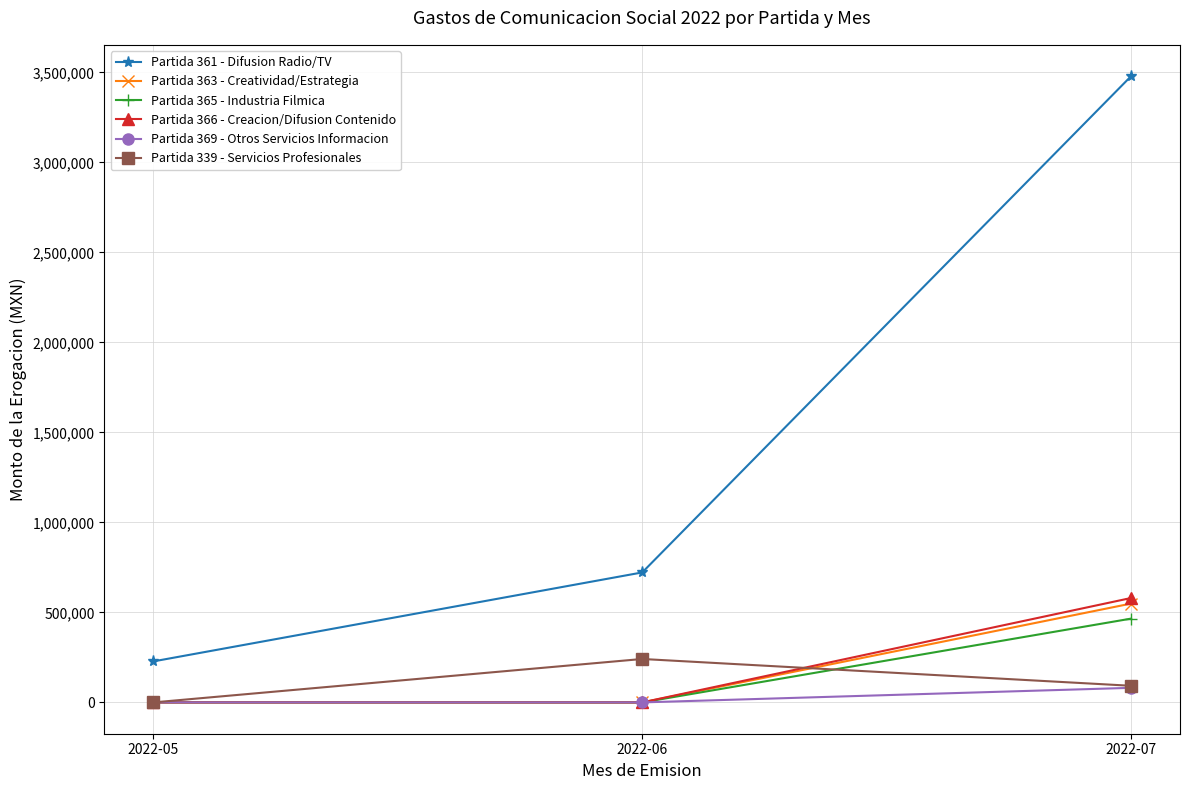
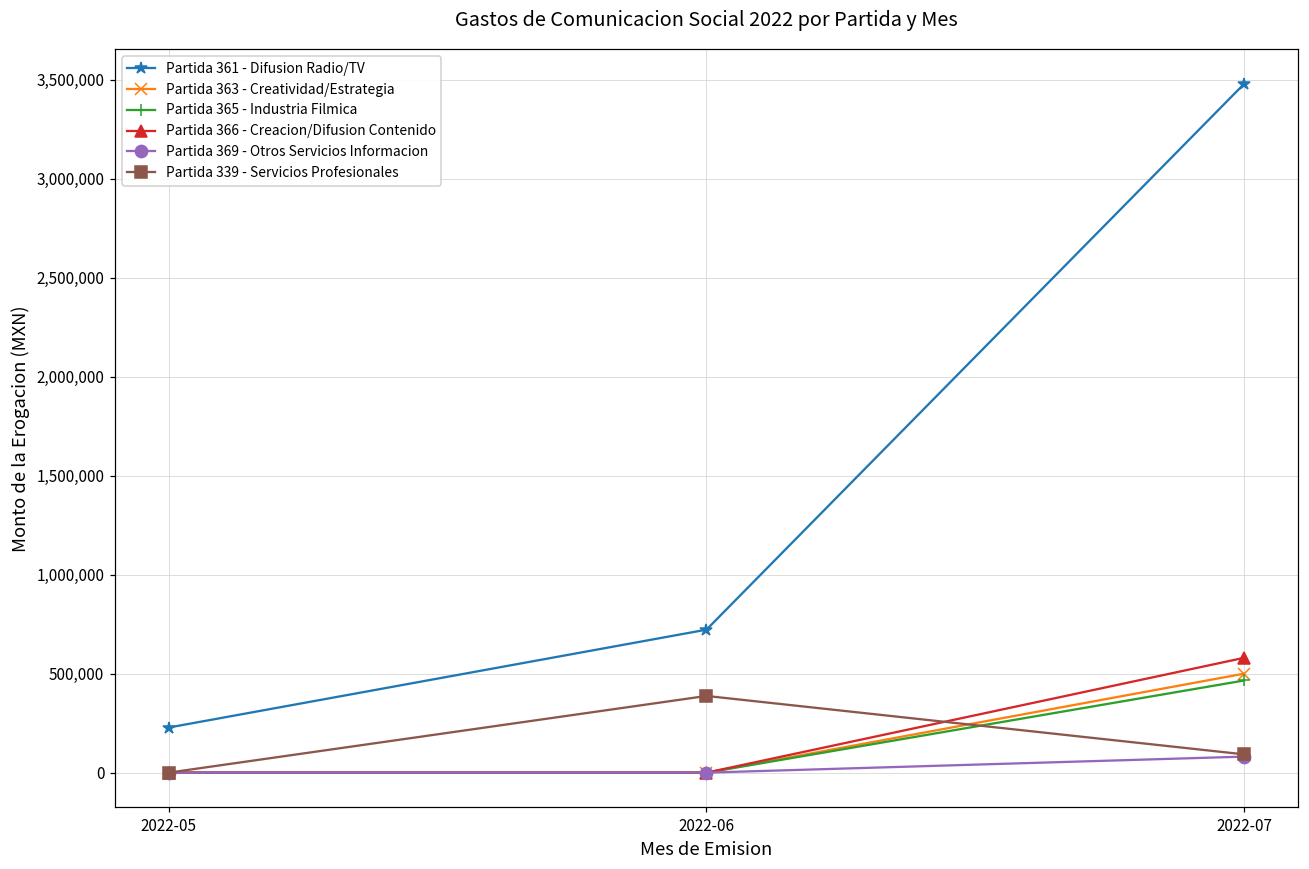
  {
    "Partida 361 - Difusion Radio/TV": {
      "2022-05": "230,000",
      "2022-06": "720,000",
      "2022-07": "3,480,000"
    },
    "Partida 363 - Creatividad/Estrategia": {
-     "2022-07": "550,000"
+     "2022-07": "500,000"
    },
    "Partida 365 - Industria Filmica": {
      "2022-07": "470,000"
    },
    "Partida 366 - Creacion/Difusion Contenido": {
      "2022-07": "580,000"
    },
    "Partida 339 - Servicios Profesionales": {
-     "2022-06": "240,000"
+     "2022-06": "390,000"
    }
  }
